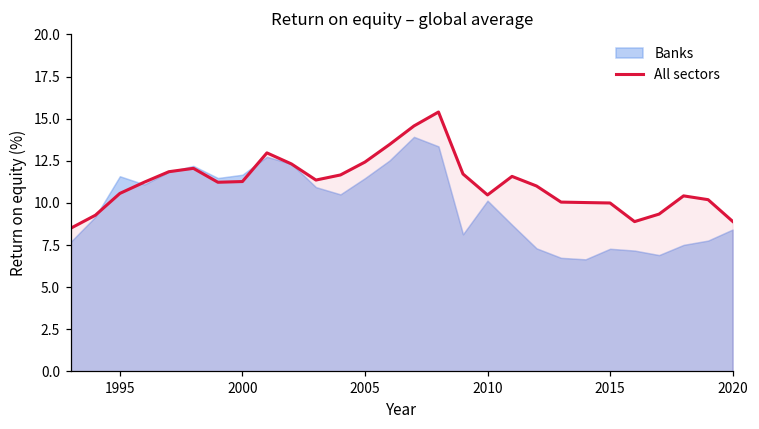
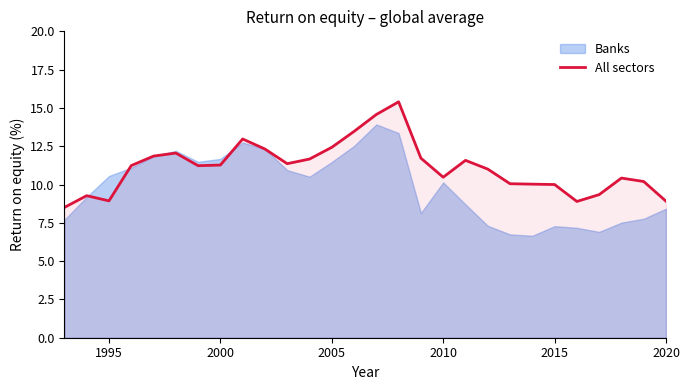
  {
    "All sectors": {
-     "1995": 10.6,
+     "1995": 8.9,
      "2000": 11.3,
      "2005": 12.4,
      "2010": 10.5,
      "2015": 10.0,
      "2020": 8.9
    },
    "Banks": {
-     "1995": 11.6,
+     "1995": 10.6,
      "2000": 11.7,
      "2005": 11.5,
      "2010": 10.1,
      "2015": 7.3,
      "2020": 8.4
    }
  }
